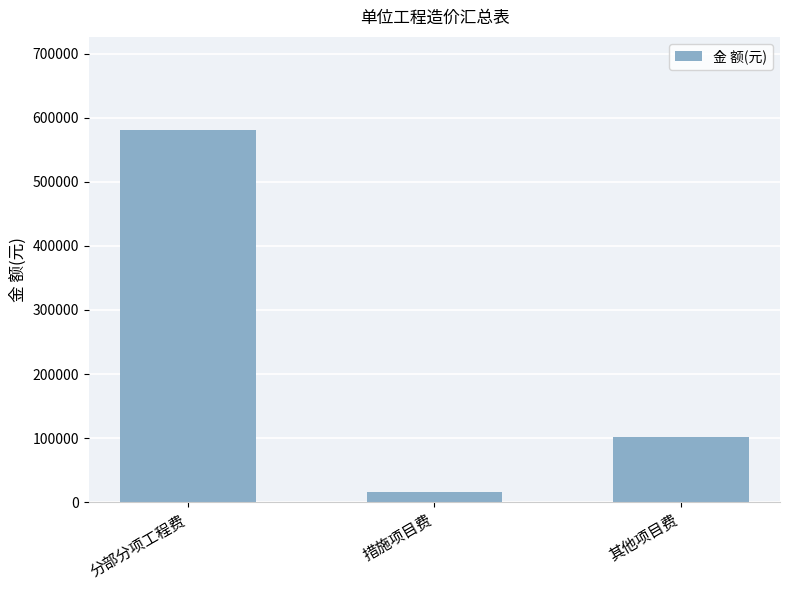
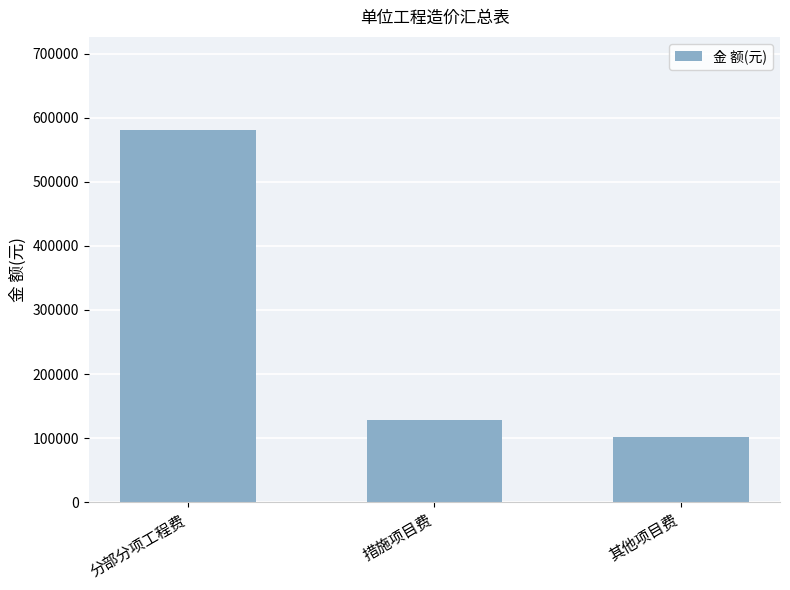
  {
    "分部分项工程费": 580000,
-   "措施项目费": 20000,
+   "措施项目费": 130000,
    "其他项目费": 100000
  }
